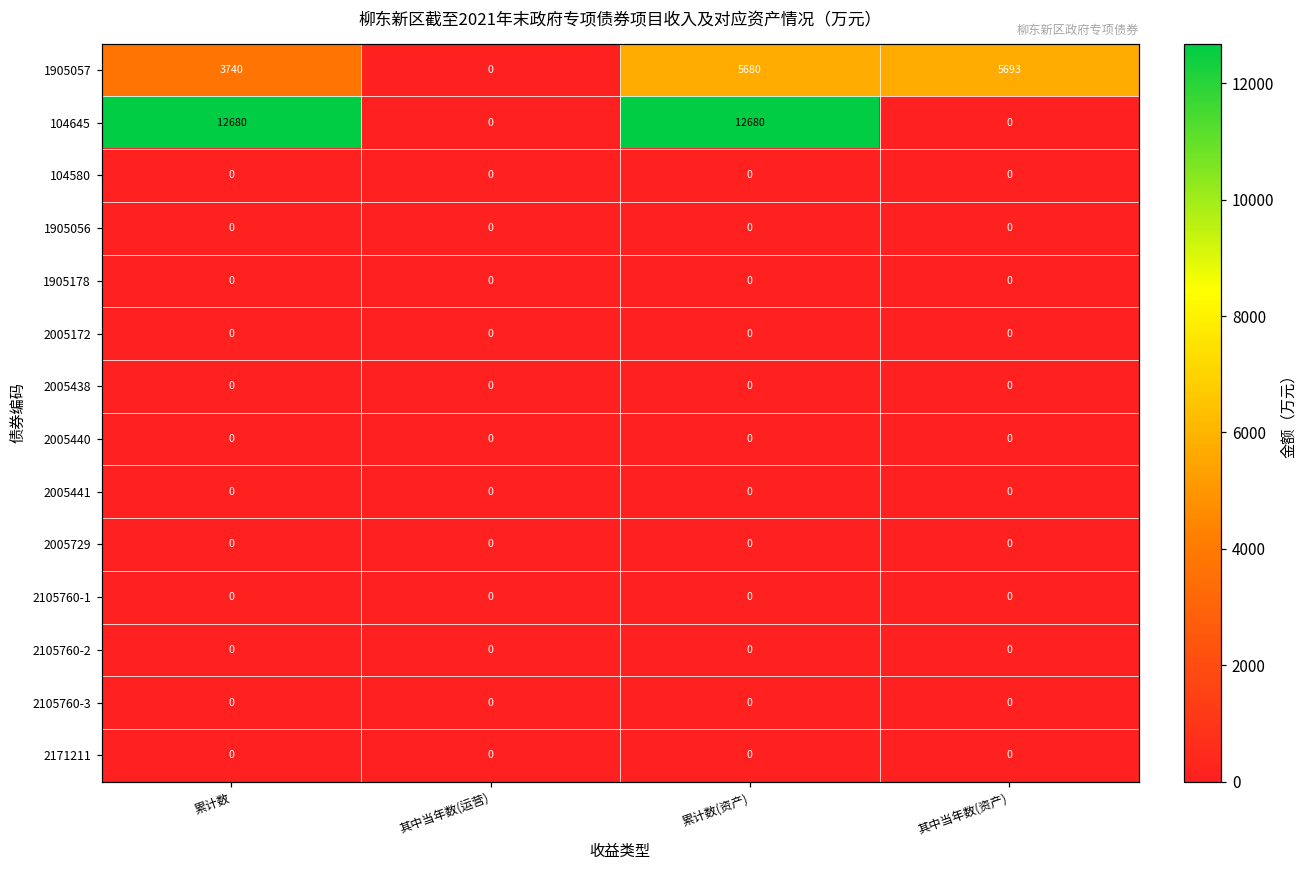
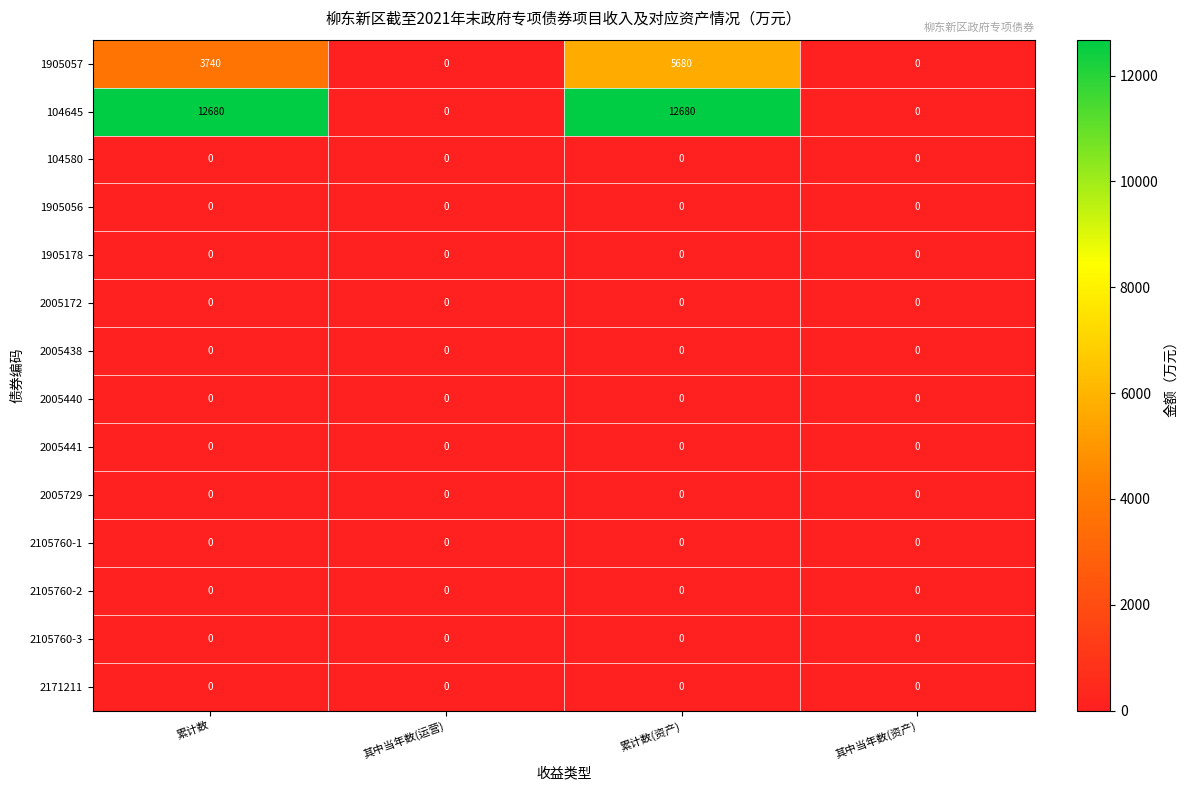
  {
    "1905057": {
      "累计数": 3740,
      "其中当年数(运营)": 0,
      "累计数(资产)": 5680,
-     "其中当年数(资产)": 5693
+     "其中当年数(资产)": 0
    },
    "104645": {
      "累计数": 12680,
      "其中当年数(运营)": 0,
      "累计数(资产)": 12680,
      "其中当年数(资产)": 0
    },
    "104580": {
      "累计数": 0,
      "其中当年数(运营)": 0,
      "累计数(资产)": 0,
      "其中当年数(资产)": 0
    },
    "1905056": {
      "累计数": 0,
      "其中当年数(运营)": 0,
      "累计数(资产)": 0,
      "其中当年数(资产)": 0
    },
    "1905178": {
      "累计数": 0,
      "其中当年数(运营)": 0,
      "累计数(资产)": 0,
      "其中当年数(资产)": 0
    },
    "2005172": {
      "累计数": 0,
      "其中当年数(运营)": 0,
      "累计数(资产)": 0,
      "其中当年数(资产)": 0
    },
    "2005438": {
      "累计数": 0,
      "其中当年数(运营)": 0,
      "累计数(资产)": 0,
      "其中当年数(资产)": 0
    },
    "2005440": {
      "累计数": 0,
      "其中当年数(运营)": 0,
      "累计数(资产)": 0,
      "其中当年数(资产)": 0
    },
    "2005441": {
      "累计数": 0,
      "其中当年数(运营)": 0,
      "累计数(资产)": 0,
      "其中当年数(资产)": 0
    },
    "2005729": {
      "累计数": 0,
      "其中当年数(运营)": 0,
      "累计数(资产)": 0,
      "其中当年数(资产)": 0
    },
    "2105760-1": {
      "累计数": 0,
      "其中当年数(运营)": 0,
      "累计数(资产)": 0,
      "其中当年数(资产)": 0
    },
    "2105760-2": {
      "累计数": 0,
      "其中当年数(运营)": 0,
      "累计数(资产)": 0,
      "其中当年数(资产)": 0
    },
    "2105760-3": {
      "累计数": 0,
      "其中当年数(运营)": 0,
      "累计数(资产)": 0,
      "其中当年数(资产)": 0
    },
    "2171211": {
      "累计数": 0,
      "其中当年数(运营)": 0,
      "累计数(资产)": 0,
      "其中当年数(资产)": 0
    }
  }
